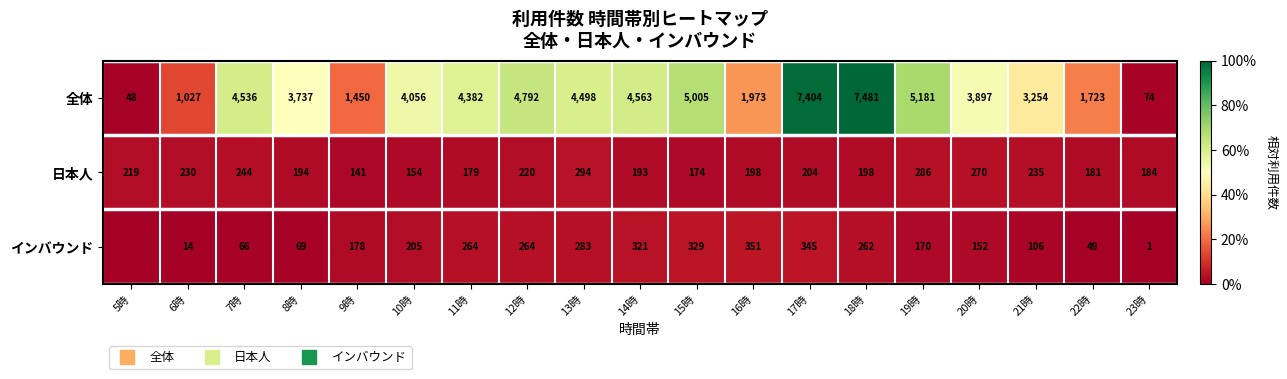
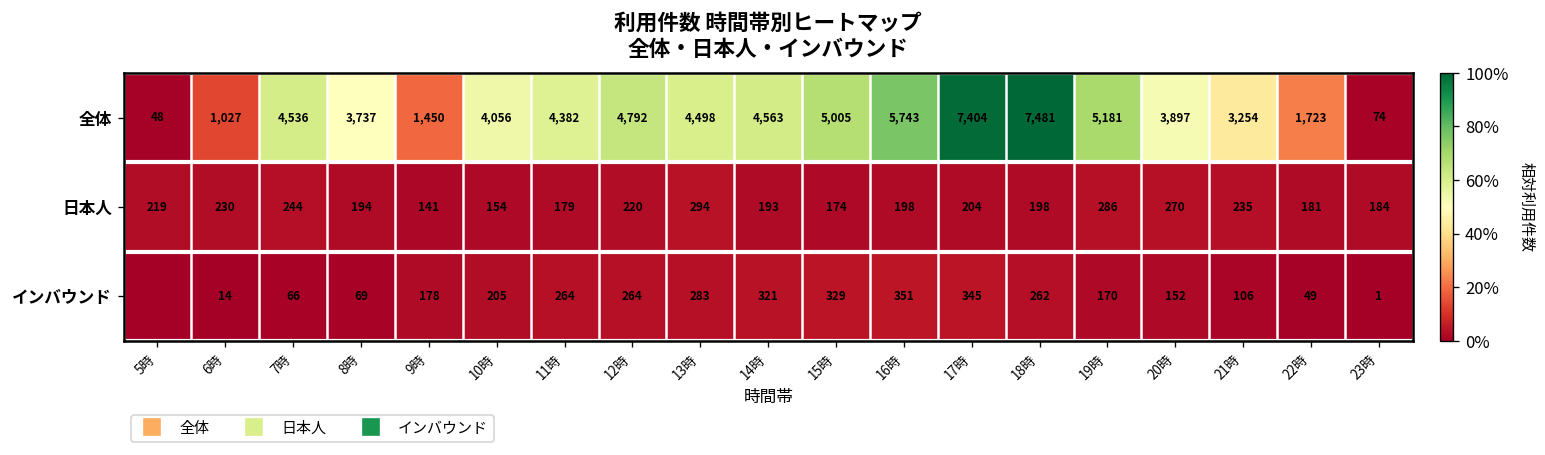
  {
    "全体": {
      "5時": "48",
      "6時": "1,027",
      "7時": "4,536",
      "8時": "3,737",
      "9時": "1,450",
      "10時": "4,056",
      "11時": "4,382",
      "12時": "4,792",
      "13時": "4,498",
      "14時": "4,563",
      "15時": "5,005",
-     "16時": "1,973",
+     "16時": "5,743",
      "17時": "7,404",
      "18時": "7,481",
      "19時": "5,181",
      "20時": "3,897",
      "21時": "3,254",
      "22時": "1,723",
      "23時": "74"
    },
    "日本人": {
      "5時": "219",
      "6時": "230",
      "7時": "244",
      "8時": "194",
      "9時": "141",
      "10時": "154",
      "11時": "179",
      "12時": "220",
      "13時": "294",
      "14時": "193",
      "15時": "174",
      "16時": "198",
      "17時": "204",
      "18時": "198",
      "19時": "286",
      "20時": "270",
      "21時": "235",
      "22時": "181",
      "23時": "184"
    },
    "インバウンド": {
      "6時": "14",
      "7時": "66",
      "8時": "69",
      "9時": "178",
      "10時": "205",
      "11時": "264",
      "12時": "264",
      "13時": "283",
      "14時": "321",
      "15時": "329",
      "16時": "351",
      "17時": "345",
      "18時": "262",
      "19時": "170",
      "20時": "152",
      "21時": "106",
      "22時": "49",
      "23時": "1"
    }
  }
